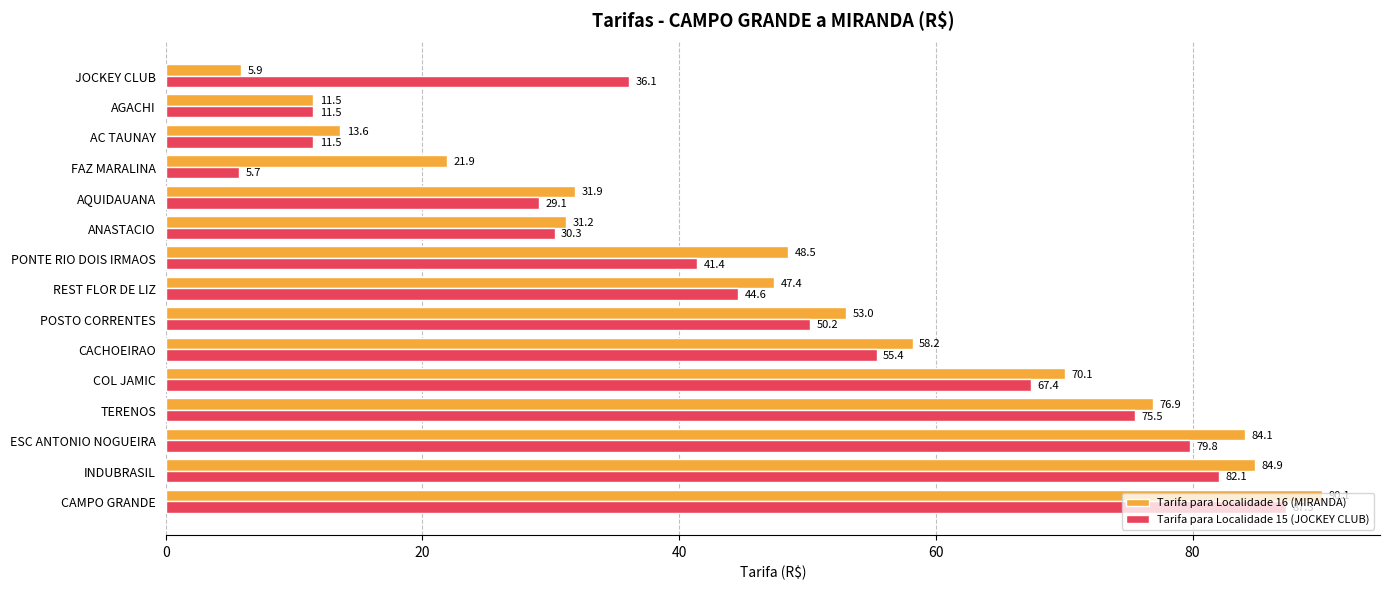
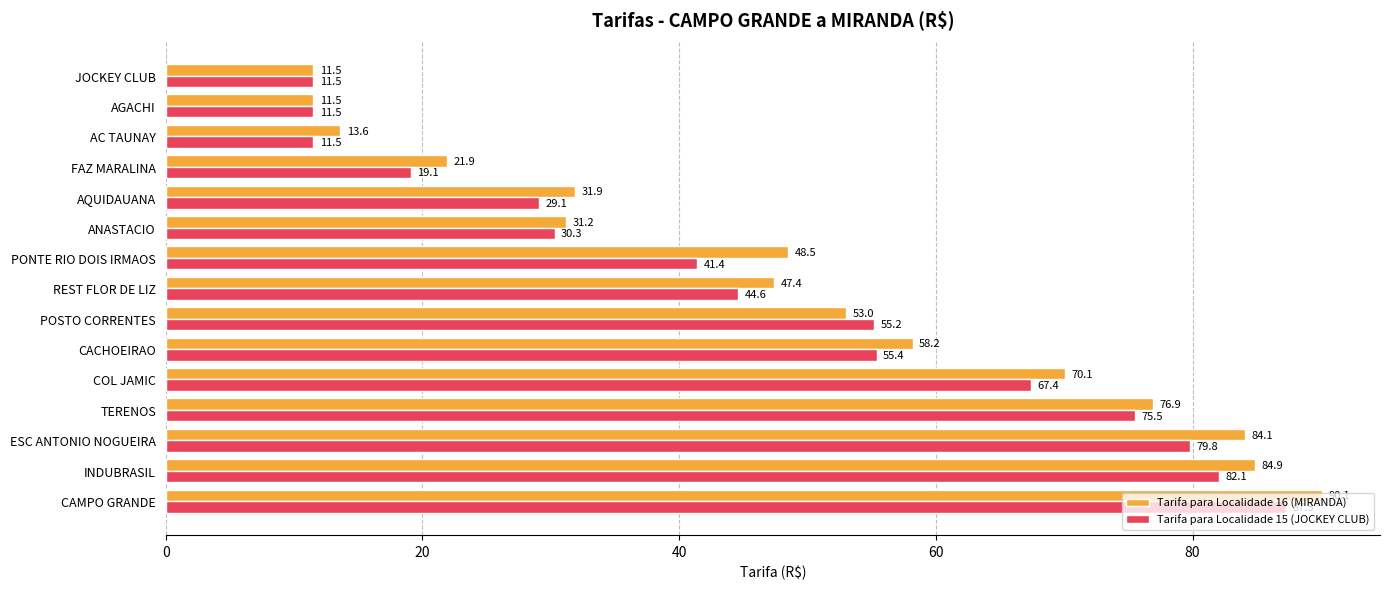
  {
    "Tarifa para Localidade 16 (MIRANDA)": {
-     "JOCKEY CLUB": 5.9,
+     "JOCKEY CLUB": 11.5,
      "AGACHI": 11.5,
      "AC TAUNAY": 13.6,
      "FAZ MARALINA": 21.9,
      "AQUIDAUANA": 31.9,
      "ANASTACIO": 31.2,
      "PONTE RIO DOIS IRMAOS": 48.5,
      "REST FLOR DE LIZ": 47.4,
      "POSTO CORRENTES": 53.0,
      "CACHOEIRAO": 58.2,
      "COL JAMIC": 70.1,
      "TERENOS": 76.9,
      "ESC ANTONIO NOGUEIRA": 84.1,
      "INDUBRASIL": 84.9
    },
    "Tarifa para Localidade 15 (JOCKEY CLUB)": {
-     "JOCKEY CLUB": 36.1,
+     "JOCKEY CLUB": 11.5,
      "AGACHI": 11.5,
      "AC TAUNAY": 11.5,
-     "FAZ MARALINA": 5.7,
+     "FAZ MARALINA": 19.1,
      "AQUIDAUANA": 29.1,
      "ANASTACIO": 30.3,
      "PONTE RIO DOIS IRMAOS": 41.4,
      "REST FLOR DE LIZ": 44.6,
-     "POSTO CORRENTES": 50.2,
+     "POSTO CORRENTES": 55.2,
      "CACHOEIRAO": 55.4,
      "COL JAMIC": 67.4,
      "TERENOS": 75.5,
      "ESC ANTONIO NOGUEIRA": 79.8,
      "INDUBRASIL": 82.1
    }
  }
